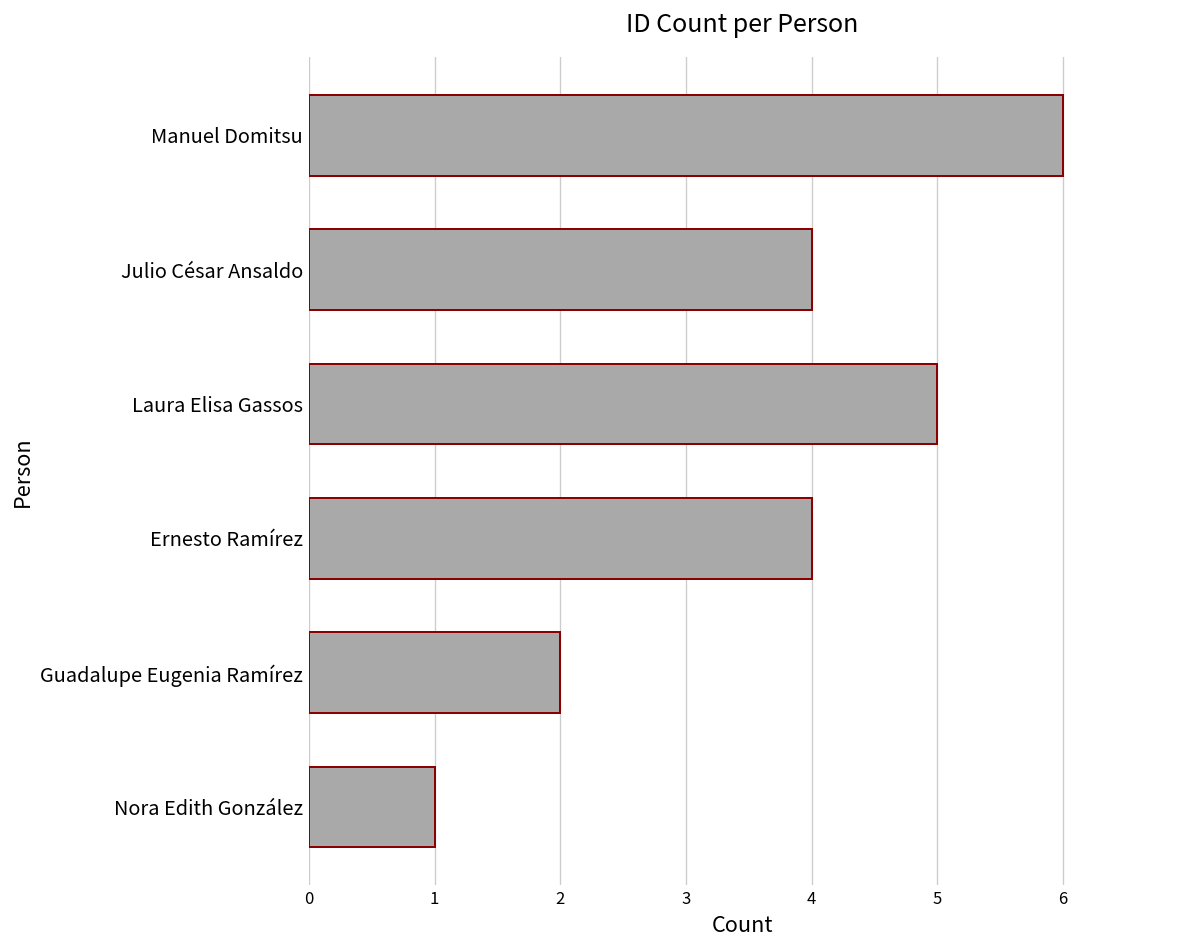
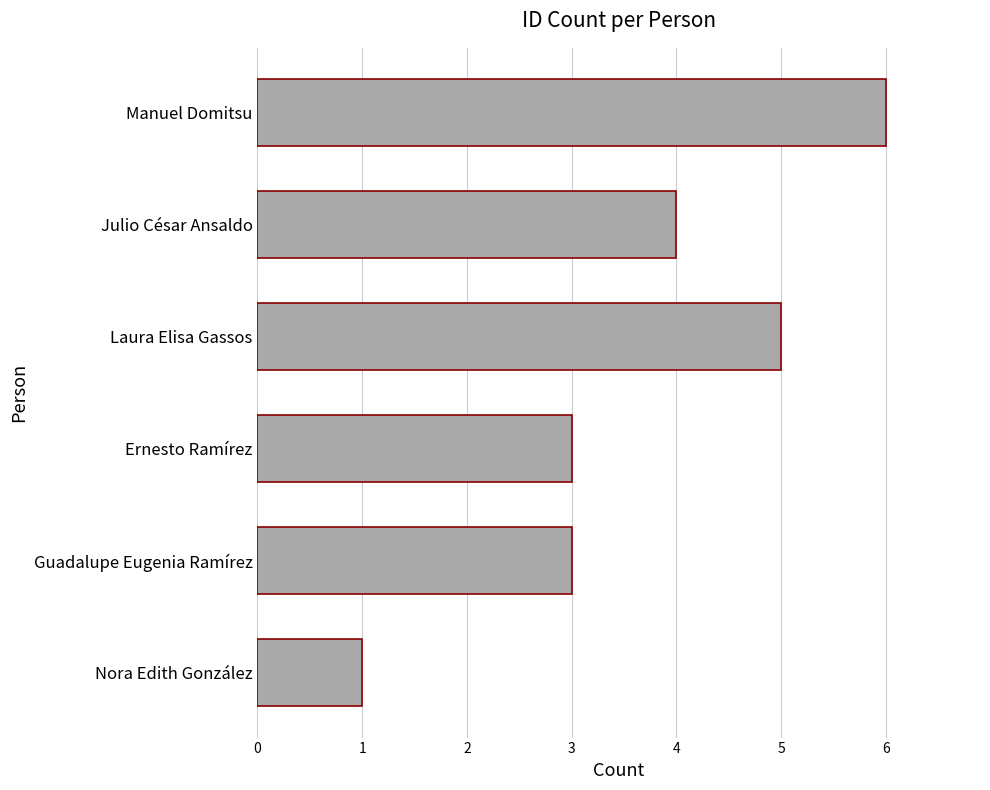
  {
    "Manuel Domitsu": 6,
    "Julio César Ansaldo": 4,
    "Laura Elisa Gassos": 5,
-   "Ernesto Ramírez": 4,
-   "Guadalupe Eugenia Ramírez": 2,
+   "Ernesto Ramírez": 3,
+   "Guadalupe Eugenia Ramírez": 3,
    "Nora Edith González": 1
  }
